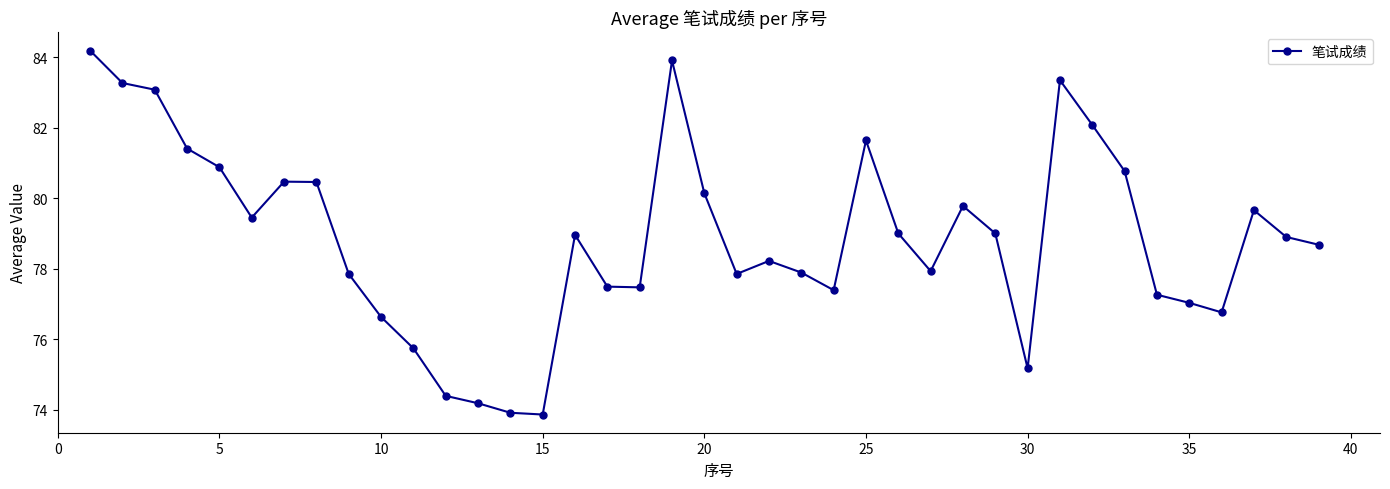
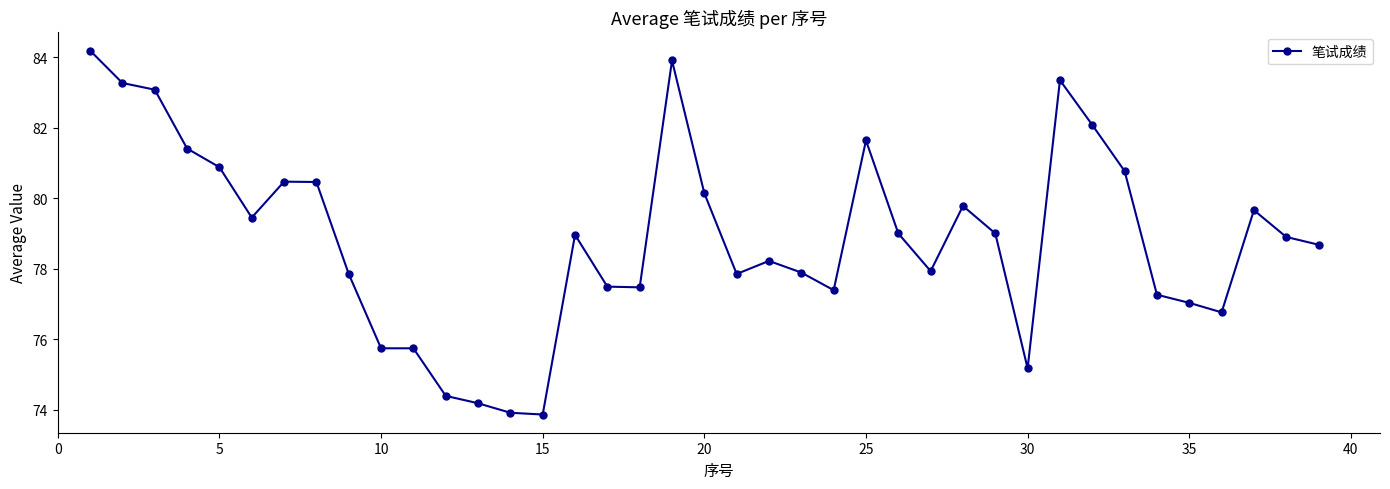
  {
    "5": 80.9,
-   "10": 76.6,
+   "10": 75.7,
    "15": 73.9,
    "20": 80.1,
    "25": 81.6,
    "30": 75.2,
    "35": 77.0
  }
